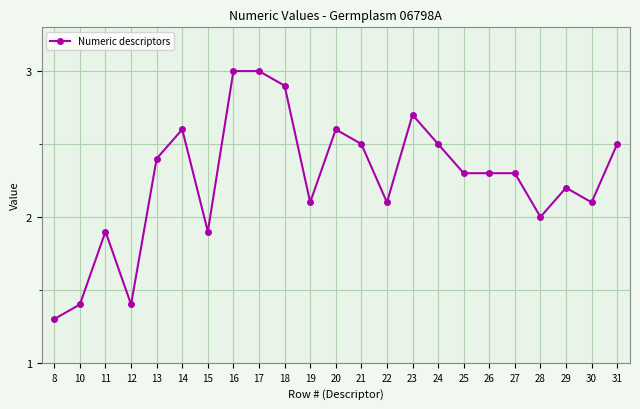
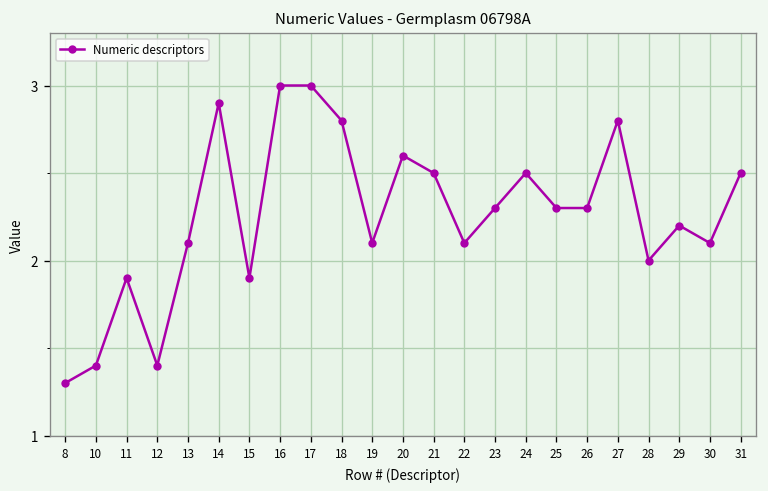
  {
    "8": 1.3,
    "10": 1.4,
    "11": 1.9,
    "12": 1.4,
-   "13": 2.4,
-   "14": 2.6,
+   "13": 2.1,
+   "14": 2.9,
    "15": 1.9,
    "16": 3.0,
    "17": 3.0,
-   "18": 2.9,
+   "18": 2.8,
    "19": 2.1,
    "20": 2.6,
    "21": 2.5,
    "22": 2.1,
-   "23": 2.7,
+   "23": 2.3,
    "24": 2.5,
    "25": 2.3,
    "26": 2.3,
-   "27": 2.3,
+   "27": 2.8,
    "28": 2.0,
    "29": 2.2,
    "30": 2.1,
    "31": 2.5
  }
